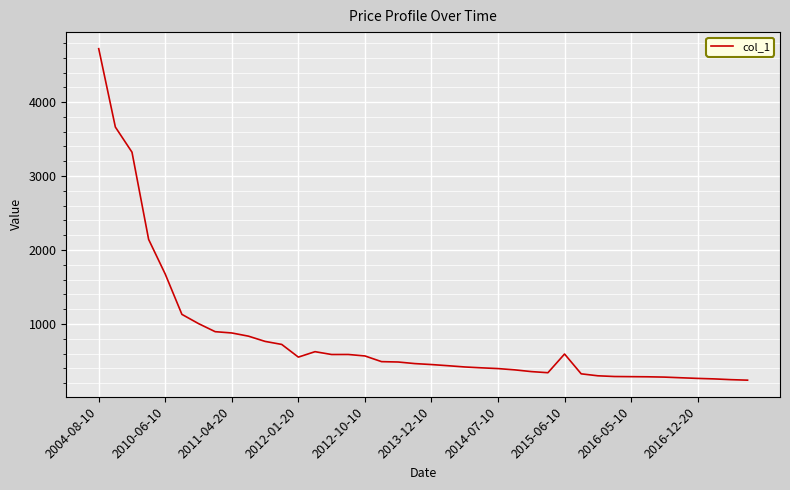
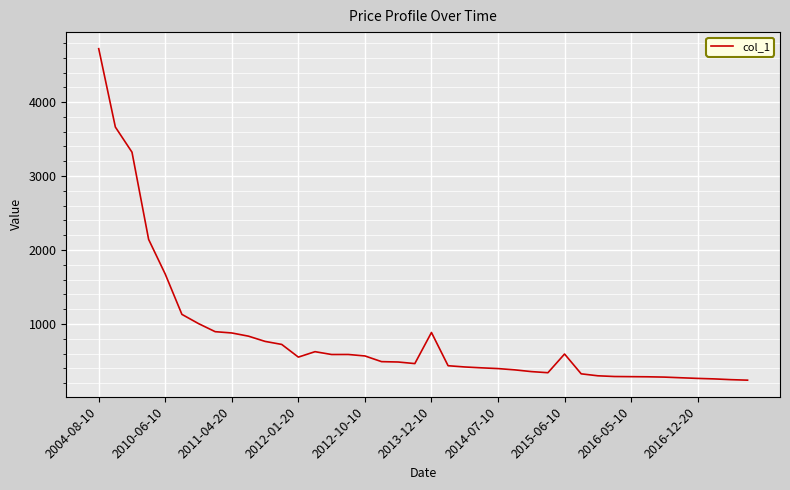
  {
    "2004-08-10": 4700,
    "2010-06-10": 1700,
    "2011-04-20": 900,
    "2012-01-20": 600,
    "2012-10-10": 600,
-   "2013-12-10": 500,
+   "2013-12-10": 900,
    "2014-07-10": 400,
    "2015-06-10": 600,
    "2016-05-10": 300,
    "2016-12-20": 300
  }
